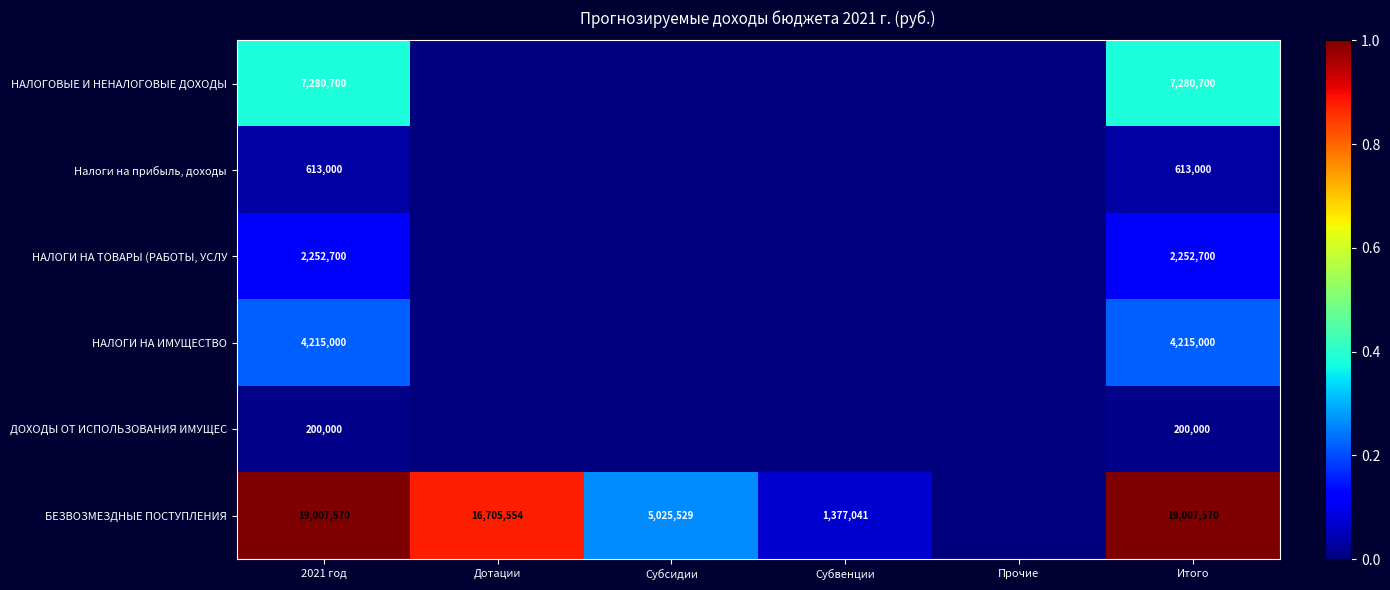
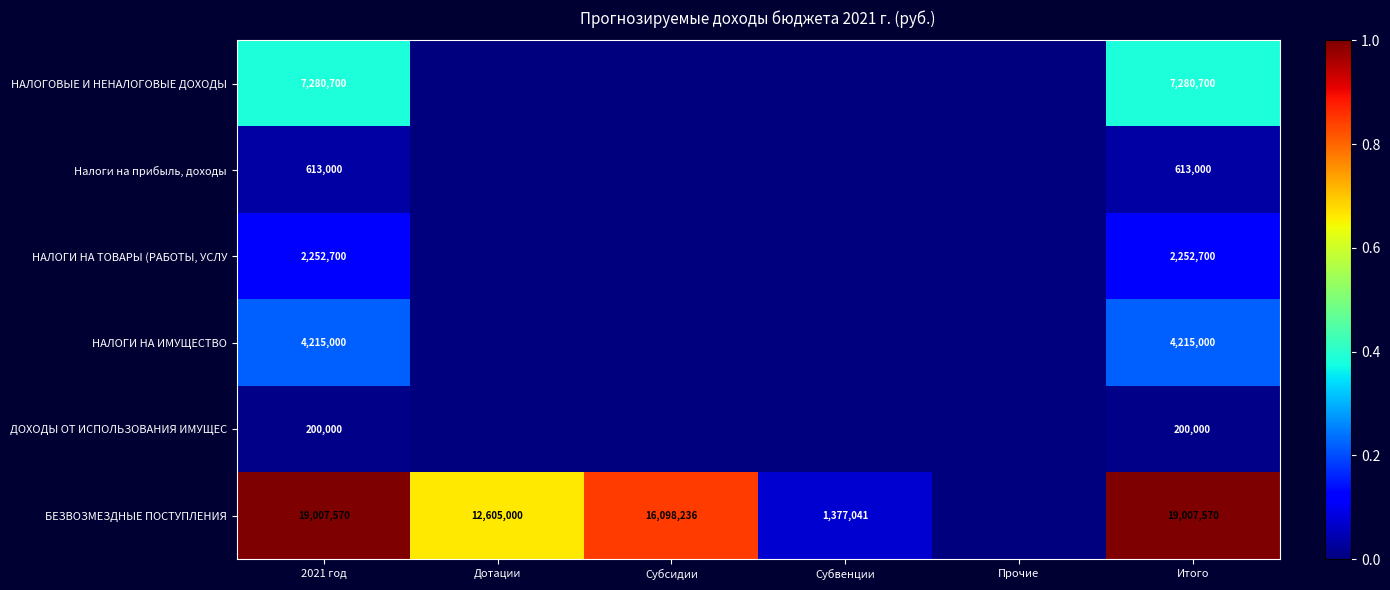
  {
    "НАЛОГОВЫЕ И НЕНАЛОГОВЫЕ ДОХОДЫ": {
      "2021 год": "7,280,700",
      "Итого": "7,280,700"
    },
    "Налоги на прибыль, доходы": {
      "2021 год": "613,000",
      "Итого": "613,000"
    },
    "НАЛОГИ НА ТОВАРЫ (РАБОТЫ, УСЛУ": {
      "2021 год": "2,252,700",
      "Итого": "2,252,700"
    },
    "НАЛОГИ НА ИМУЩЕСТВО": {
      "2021 год": "4,215,000",
      "Итого": "4,215,000"
    },
    "ДОХОДЫ ОТ ИСПОЛЬЗОВАНИЯ ИМУЩЕС": {
      "2021 год": "200,000",
      "Итого": "200,000"
    },
    "БЕЗВОЗМЕЗДНЫЕ ПОСТУПЛЕНИЯ": {
      "2021 год": "19,007,570",
-     "Дотации": "16,705,554",
-     "Субсидии": "5,025,529",
+     "Дотации": "12,605,000",
+     "Субсидии": "16,098,236",
      "Субвенции": "1,377,041",
      "Итого": "19,007,570"
    }
  }
